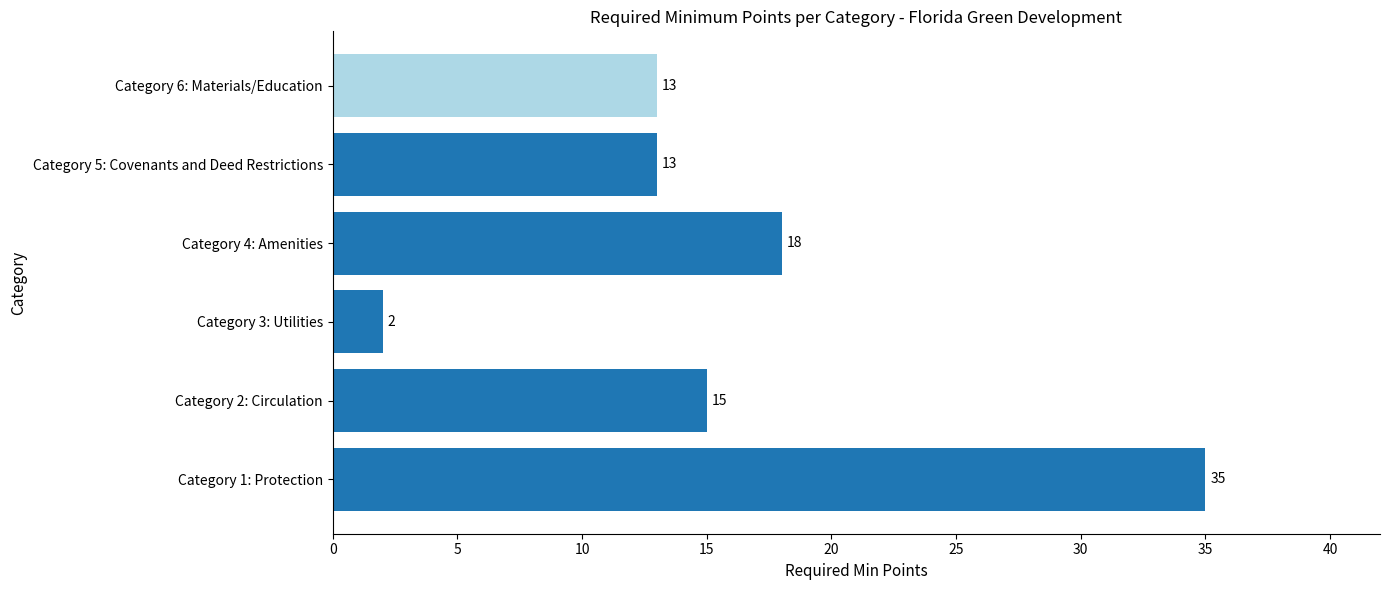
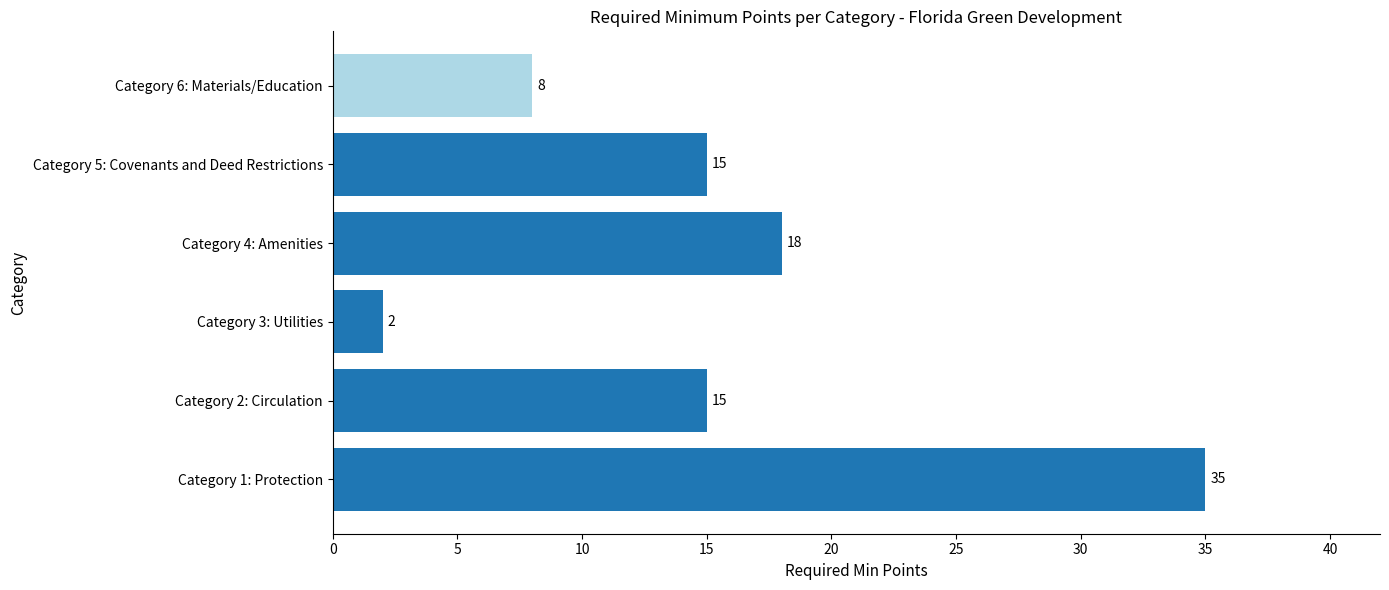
  {
-   "Category 6: Materials/Education": 13,
-   "Category 5: Covenants and Deed Restrictions": 13,
+   "Category 6: Materials/Education": 8,
+   "Category 5: Covenants and Deed Restrictions": 15,
    "Category 4: Amenities": 18,
    "Category 3: Utilities": 2,
    "Category 2: Circulation": 15,
    "Category 1: Protection": 35
  }
